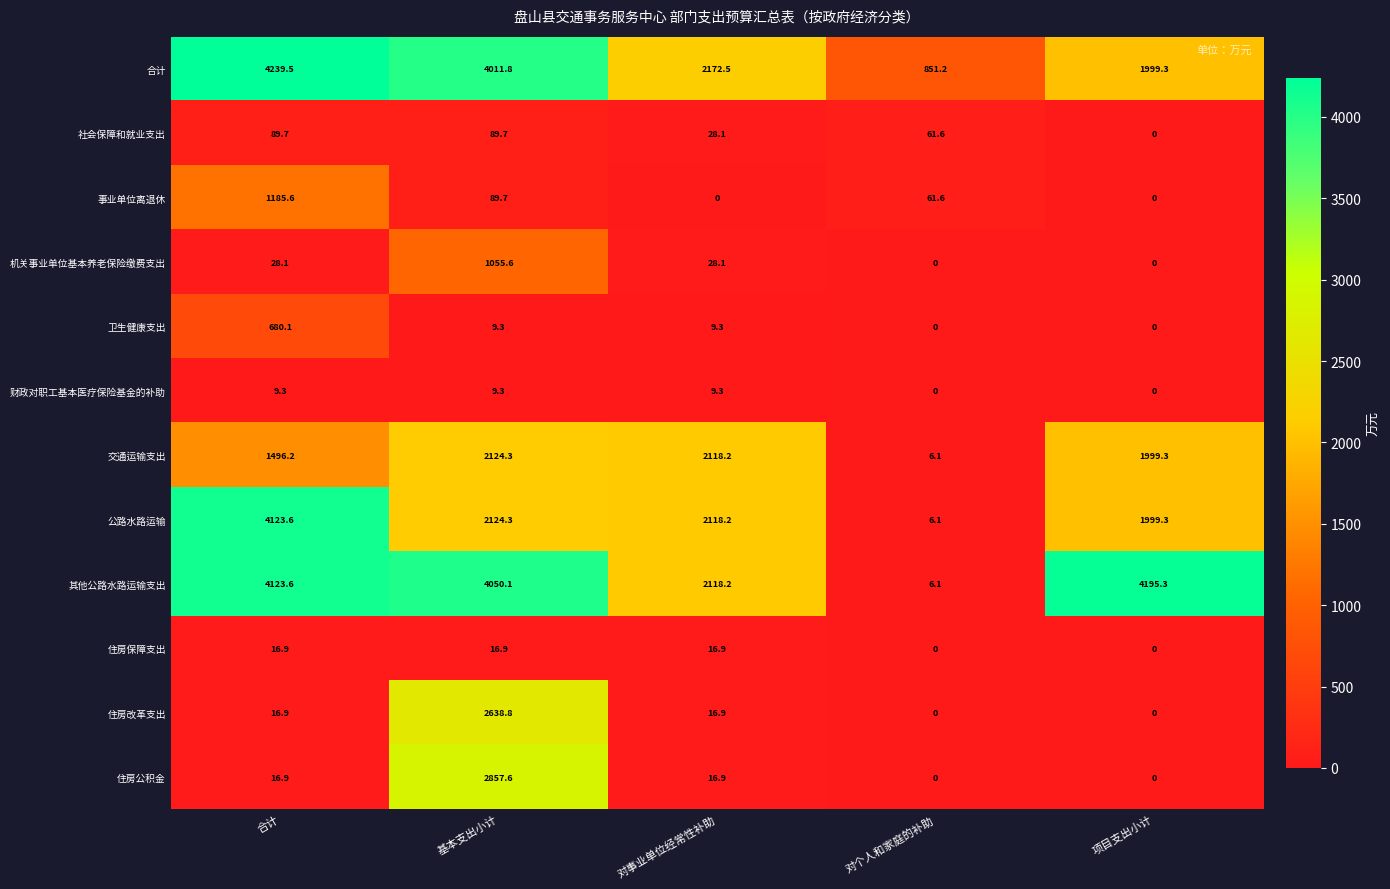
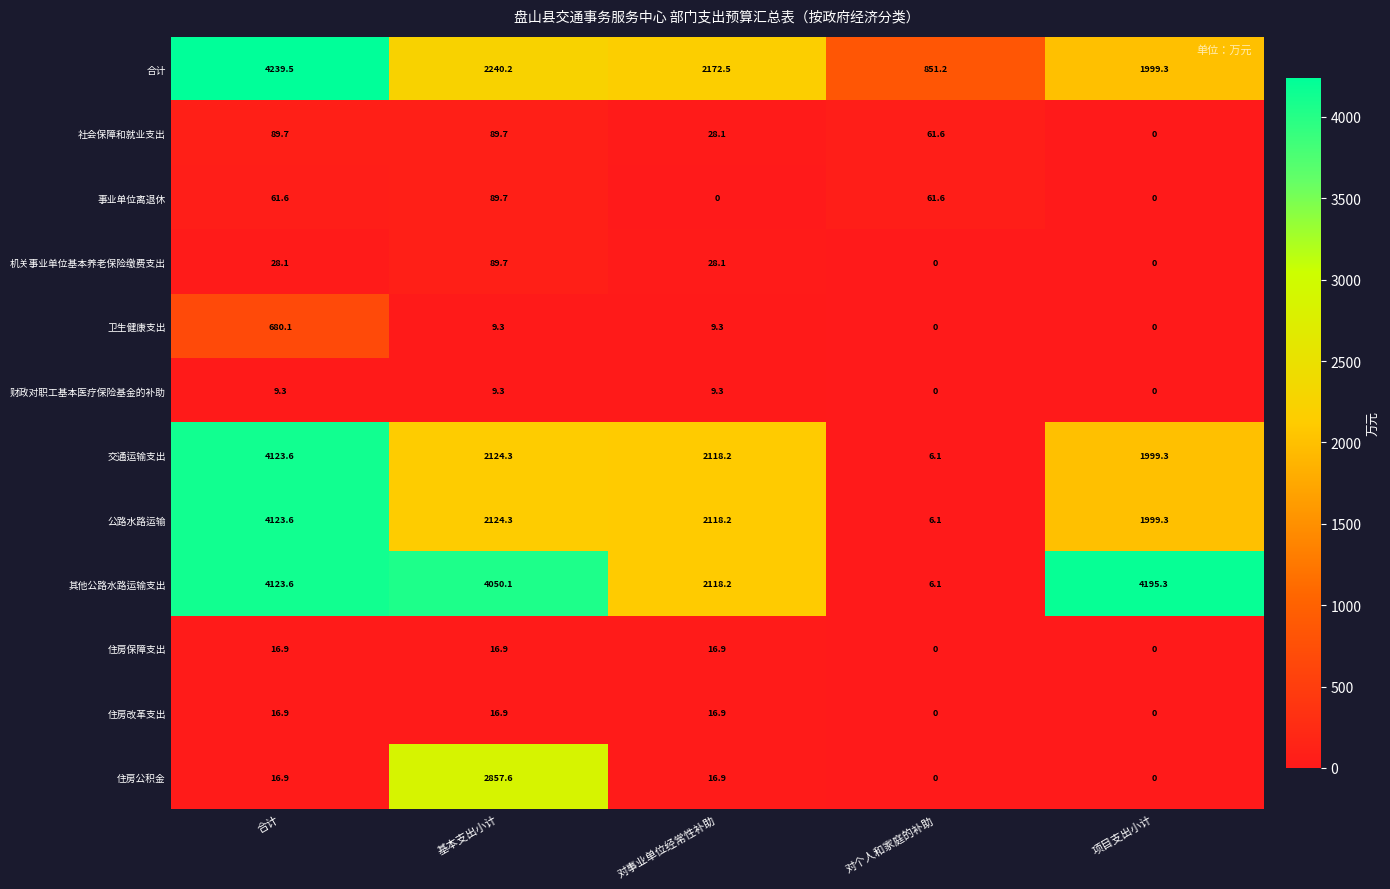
  {
    "合计": {
      "合计": 4239.5,
-     "基本支出小计": 4011.8,
+     "基本支出小计": 2240.2,
      "对事业单位经常性补助": 2172.5,
      "对个人和家庭的补助": 851.2
    },
    "社会保障和就业支出": {
      "合计": 89.7,
      "基本支出小计": 89.7,
      "对事业单位经常性补助": 28.1,
      "对个人和家庭的补助": 61.6,
      "项目支出小计": 0
    },
    "事业单位离退休": {
-     "合计": 1185.6,
+     "合计": 61.6,
      "基本支出小计": 89.7,
      "对事业单位经常性补助": 0,
      "对个人和家庭的补助": 61.6,
      "项目支出小计": 0
    },
    "机关事业单位基本养老保险缴费支出": {
      "合计": 28.1,
-     "基本支出小计": 1055.6,
+     "基本支出小计": 89.7,
      "对事业单位经常性补助": 28.1,
      "对个人和家庭的补助": 0,
      "项目支出小计": 0
    },
    "卫生健康支出": {
      "合计": 680.1,
      "基本支出小计": 9.3,
      "对事业单位经常性补助": 9.3,
      "对个人和家庭的补助": 0,
      "项目支出小计": 0
    },
    "财政对职工基本医疗保险基金的补助": {
      "合计": 9.3,
      "基本支出小计": 9.3,
      "对事业单位经常性补助": 9.3,
      "对个人和家庭的补助": 0,
      "项目支出小计": 0
    },
    "交通运输支出": {
-     "合计": 1496.2,
+     "合计": 4123.6,
      "基本支出小计": 2124.3,
      "对事业单位经常性补助": 2118.2,
      "对个人和家庭的补助": 6.1,
      "项目支出小计": 1999.3
    },
    "公路水路运输": {
      "合计": 4123.6,
      "基本支出小计": 2124.3,
      "对事业单位经常性补助": 2118.2,
      "对个人和家庭的补助": 6.1,
      "项目支出小计": 1999.3
    },
    "其他公路水路运输支出": {
      "合计": 4123.6,
      "基本支出小计": 4050.1,
      "对事业单位经常性补助": 2118.2,
      "对个人和家庭的补助": 6.1,
      "项目支出小计": 4195.3
    },
    "住房保障支出": {
      "合计": 16.9,
      "基本支出小计": 16.9,
      "对事业单位经常性补助": 16.9,
      "对个人和家庭的补助": 0,
      "项目支出小计": 0
    },
    "住房改革支出": {
      "合计": 16.9,
-     "基本支出小计": 2638.8,
+     "基本支出小计": 16.9,
      "对事业单位经常性补助": 16.9,
      "对个人和家庭的补助": 0,
      "项目支出小计": 0
    },
    "住房公积金": {
      "合计": 16.9,
      "基本支出小计": 2857.6,
      "对事业单位经常性补助": 16.9,
      "对个人和家庭的补助": 0,
      "项目支出小计": 0
    }
  }
